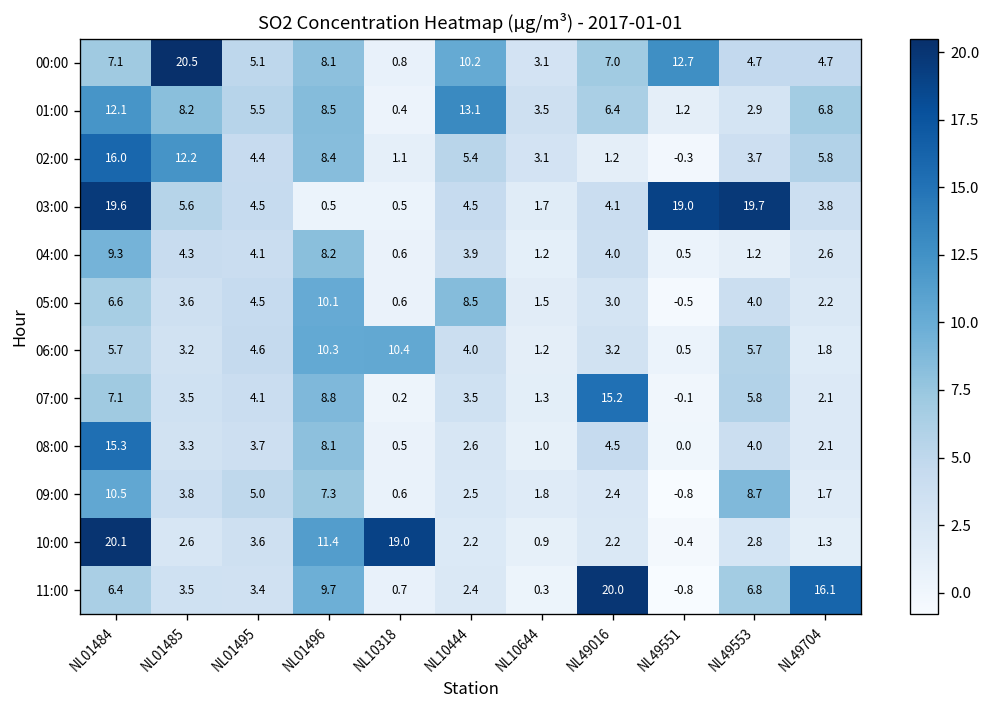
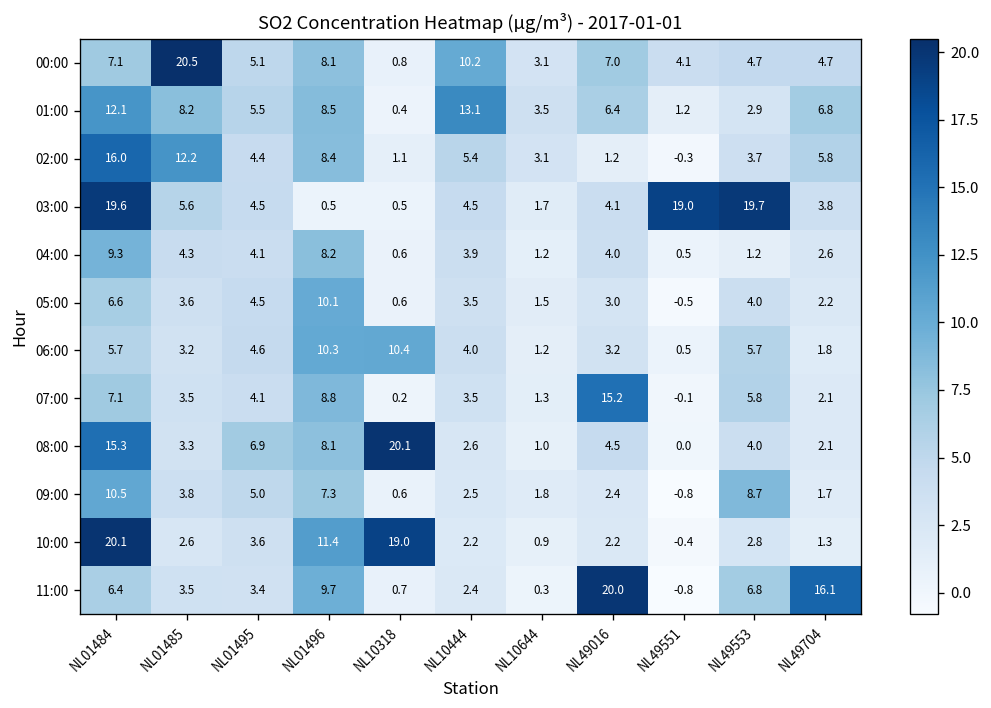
  {
    "00:00": {
      "NL01484": 7.1,
      "NL01485": 20.5,
      "NL01495": 5.1,
      "NL01496": 8.1,
      "NL10318": 0.8,
      "NL10444": 10.2,
      "NL10644": 3.1,
      "NL49016": 7.0,
-     "NL49551": 12.7,
+     "NL49551": 4.1,
      "NL49553": 4.7,
      "NL49704": 4.7
    },
    "01:00": {
      "NL01484": 12.1,
      "NL01485": 8.2,
      "NL01495": 5.5,
      "NL01496": 8.5,
      "NL10318": 0.4,
      "NL10444": 13.1,
      "NL10644": 3.5,
      "NL49016": 6.4,
      "NL49551": 1.2,
      "NL49553": 2.9,
      "NL49704": 6.8
    },
    "02:00": {
      "NL01484": 16.0,
      "NL01485": 12.2,
      "NL01495": 4.4,
      "NL01496": 8.4,
      "NL10318": 1.1,
      "NL10444": 5.4,
      "NL10644": 3.1,
      "NL49016": 1.2,
      "NL49551": -0.3,
      "NL49553": 3.7,
      "NL49704": 5.8
    },
    "03:00": {
      "NL01484": 19.6,
      "NL01485": 5.6,
      "NL01495": 4.5,
      "NL01496": 0.5,
      "NL10318": 0.5,
      "NL10444": 4.5,
      "NL10644": 1.7,
      "NL49016": 4.1,
      "NL49551": 19.0,
      "NL49553": 19.7,
      "NL49704": 3.8
    },
    "04:00": {
      "NL01484": 9.3,
      "NL01485": 4.3,
      "NL01495": 4.1,
      "NL01496": 8.2,
      "NL10318": 0.6,
      "NL10444": 3.9,
      "NL10644": 1.2,
      "NL49016": 4.0,
      "NL49551": 0.5,
      "NL49553": 1.2,
      "NL49704": 2.6
    },
    "05:00": {
      "NL01484": 6.6,
      "NL01485": 3.6,
      "NL01495": 4.5,
      "NL01496": 10.1,
      "NL10318": 0.6,
-     "NL10444": 8.5,
+     "NL10444": 3.5,
      "NL10644": 1.5,
      "NL49016": 3.0,
      "NL49551": -0.5,
      "NL49553": 4.0,
      "NL49704": 2.2
    },
    "06:00": {
      "NL01484": 5.7,
      "NL01485": 3.2,
      "NL01495": 4.6,
      "NL01496": 10.3,
      "NL10318": 10.4,
      "NL10444": 4.0,
      "NL10644": 1.2,
      "NL49016": 3.2,
      "NL49551": 0.5,
      "NL49553": 5.7,
      "NL49704": 1.8
    },
    "07:00": {
      "NL01484": 7.1,
      "NL01485": 3.5,
      "NL01495": 4.1,
      "NL01496": 8.8,
      "NL10318": 0.2,
      "NL10444": 3.5,
      "NL10644": 1.3,
      "NL49016": 15.2,
      "NL49551": -0.1,
      "NL49553": 5.8,
      "NL49704": 2.1
    },
    "08:00": {
      "NL01484": 15.3,
      "NL01485": 3.3,
-     "NL01495": 3.7,
+     "NL01495": 6.9,
      "NL01496": 8.1,
-     "NL10318": 0.5,
+     "NL10318": 20.1,
      "NL10444": 2.6,
      "NL10644": 1.0,
      "NL49016": 4.5,
      "NL49551": 0.0,
      "NL49553": 4.0,
      "NL49704": 2.1
    },
    "09:00": {
      "NL01484": 10.5,
      "NL01485": 3.8,
      "NL01495": 5.0,
      "NL01496": 7.3,
      "NL10318": 0.6,
      "NL10444": 2.5,
      "NL10644": 1.8,
      "NL49016": 2.4,
      "NL49551": -0.8,
      "NL49553": 8.7,
      "NL49704": 1.7
    },
    "10:00": {
      "NL01484": 20.1,
      "NL01485": 2.6,
      "NL01495": 3.6,
      "NL01496": 11.4,
      "NL10318": 19.0,
      "NL10444": 2.2,
      "NL10644": 0.9,
      "NL49016": 2.2,
      "NL49551": -0.4,
      "NL49553": 2.8,
      "NL49704": 1.3
    },
    "11:00": {
      "NL01484": 6.4,
      "NL01485": 3.5,
      "NL01495": 3.4,
      "NL01496": 9.7,
      "NL10318": 0.7,
      "NL10444": 2.4,
      "NL10644": 0.3,
      "NL49016": 20.0,
      "NL49551": -0.8,
      "NL49553": 6.8,
      "NL49704": 16.1
    }
  }
